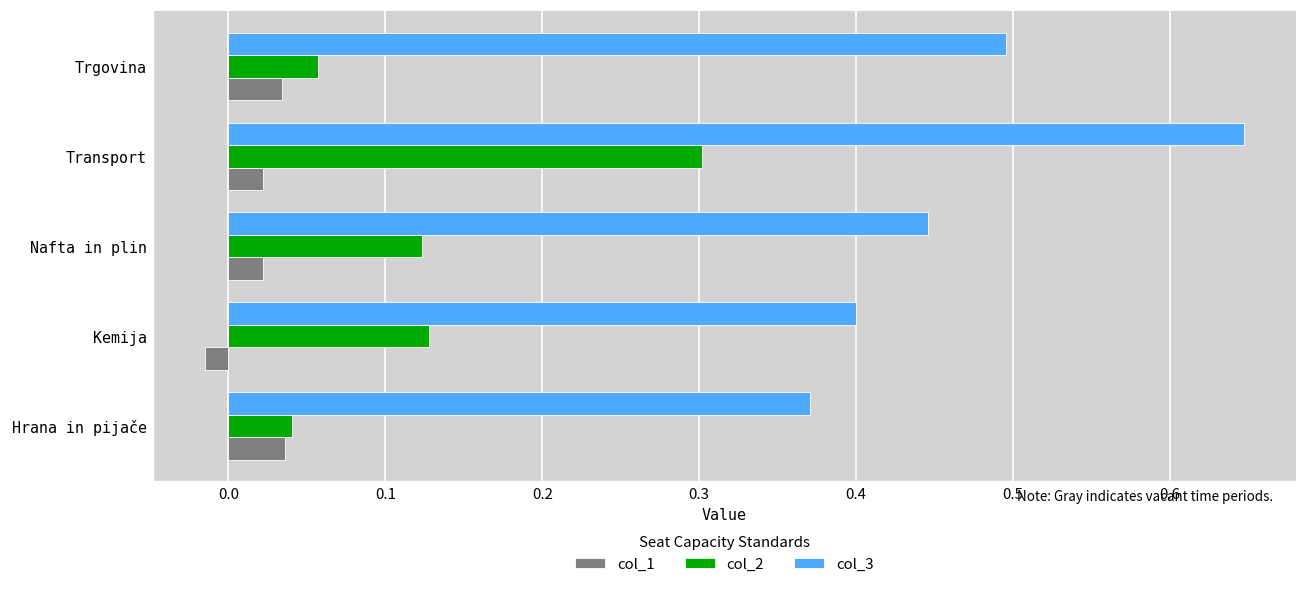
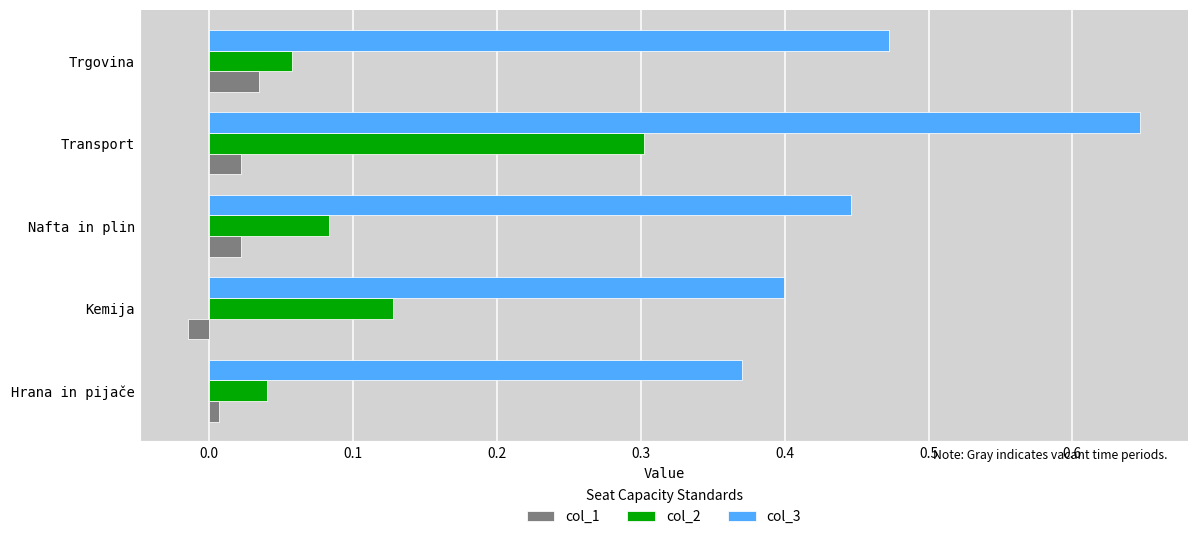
  {
    "col_1": {
      "Trgovina": 0.034,
      "Transport": 0.022,
      "Nafta in plin": 0.022,
      "Kemija": -0.015,
-     "Hrana in pijače": 0.036
+     "Hrana in pijače": 0.007
    },
    "col_2": {
      "Trgovina": 0.057,
      "Transport": 0.302,
-     "Nafta in plin": 0.124,
+     "Nafta in plin": 0.083,
      "Kemija": 0.128,
      "Hrana in pijače": 0.040
    },
    "col_3": {
-     "Trgovina": 0.495,
+     "Trgovina": 0.473,
      "Transport": 0.647,
      "Nafta in plin": 0.446,
      "Kemija": 0.400,
      "Hrana in pijače": 0.370
    }
  }
